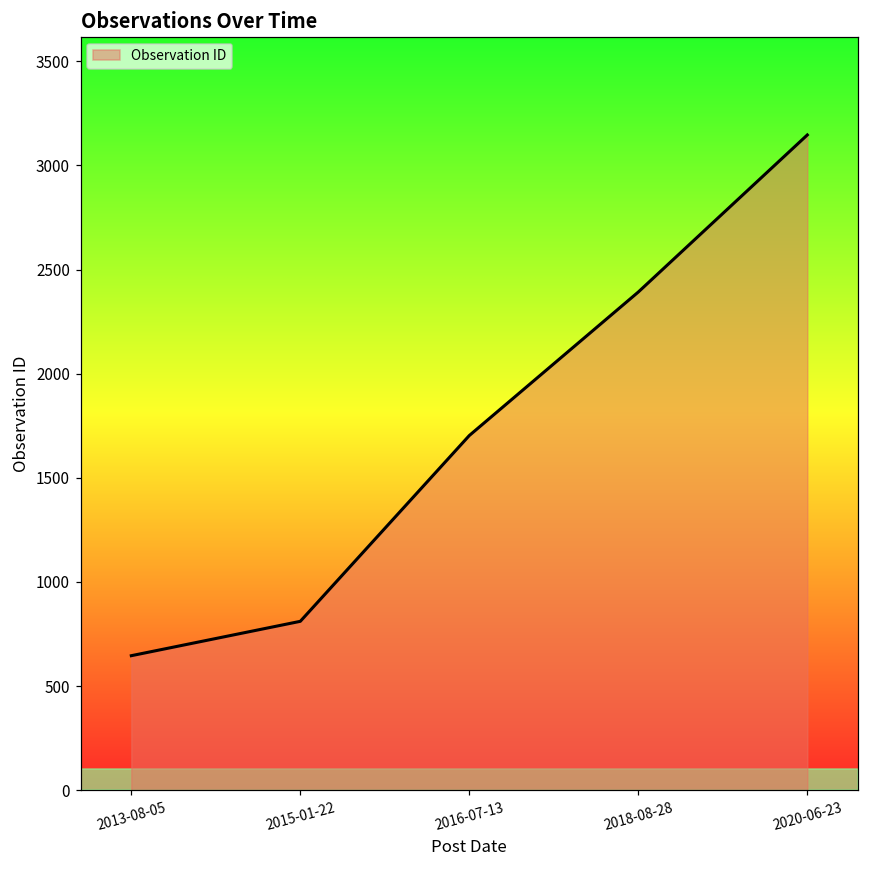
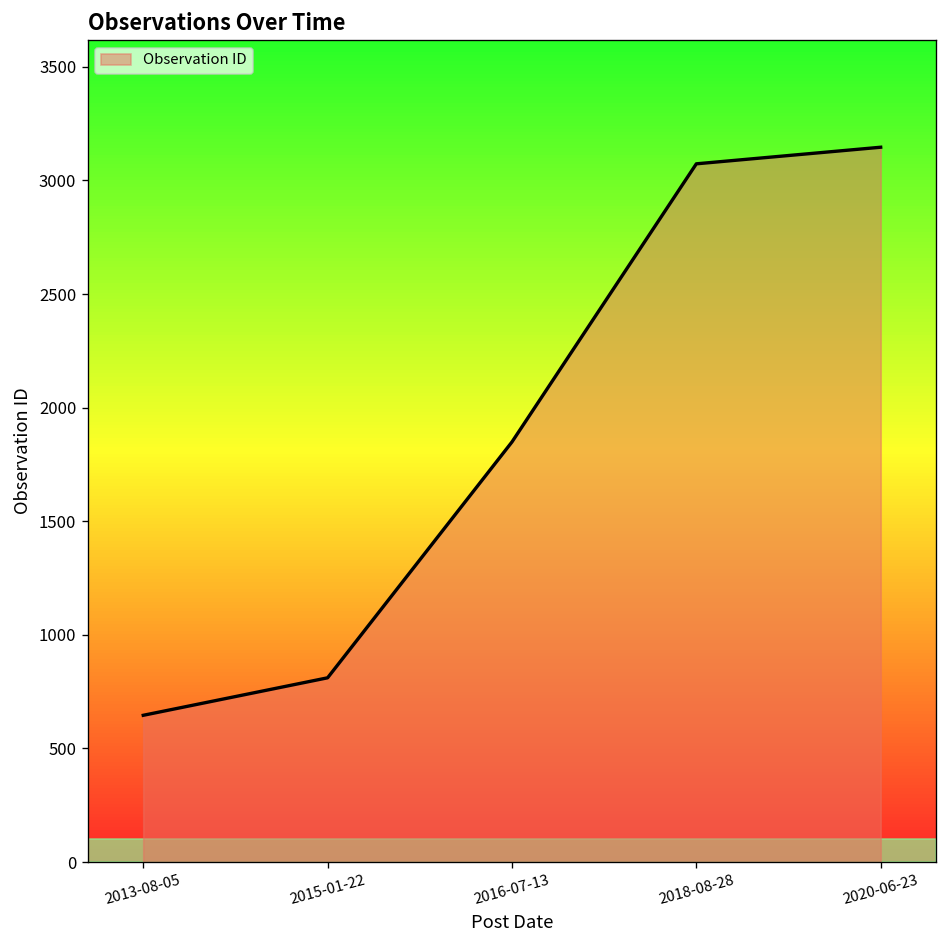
  {
    "2013-08-05": 650,
    "2015-01-22": 810,
-   "2016-07-13": 1700,
-   "2018-08-28": 2390,
+   "2016-07-13": 1850,
+   "2018-08-28": 3070,
    "2020-06-23": 3150
  }
